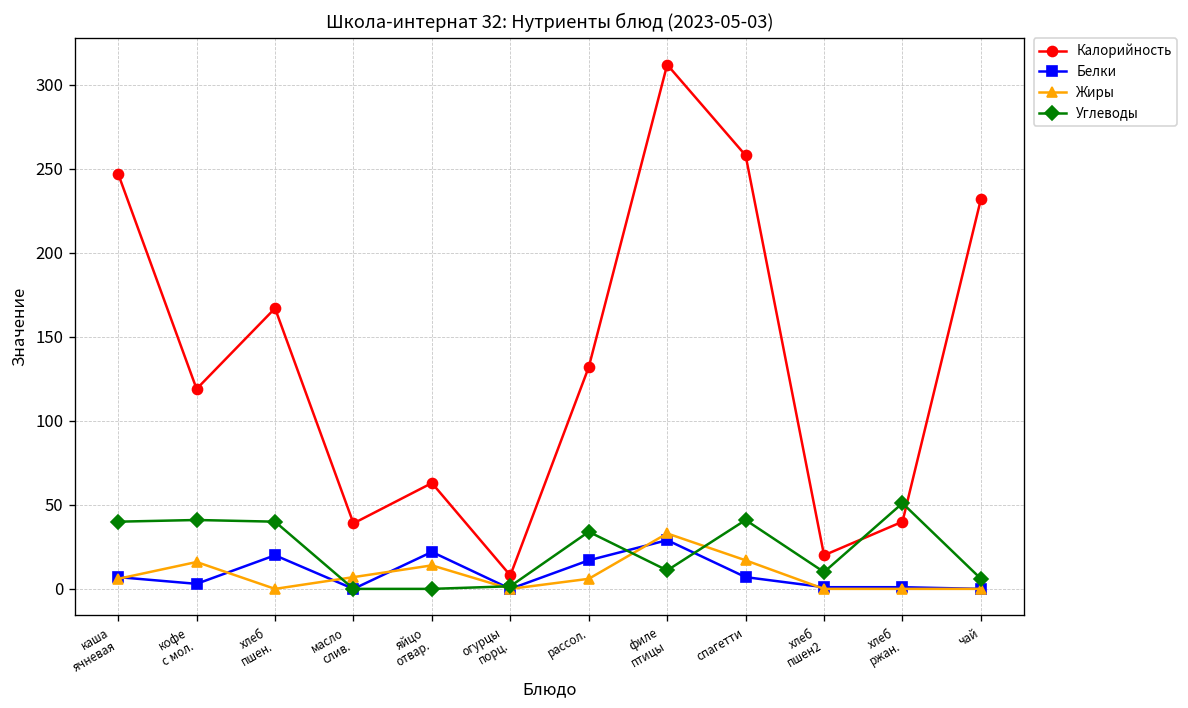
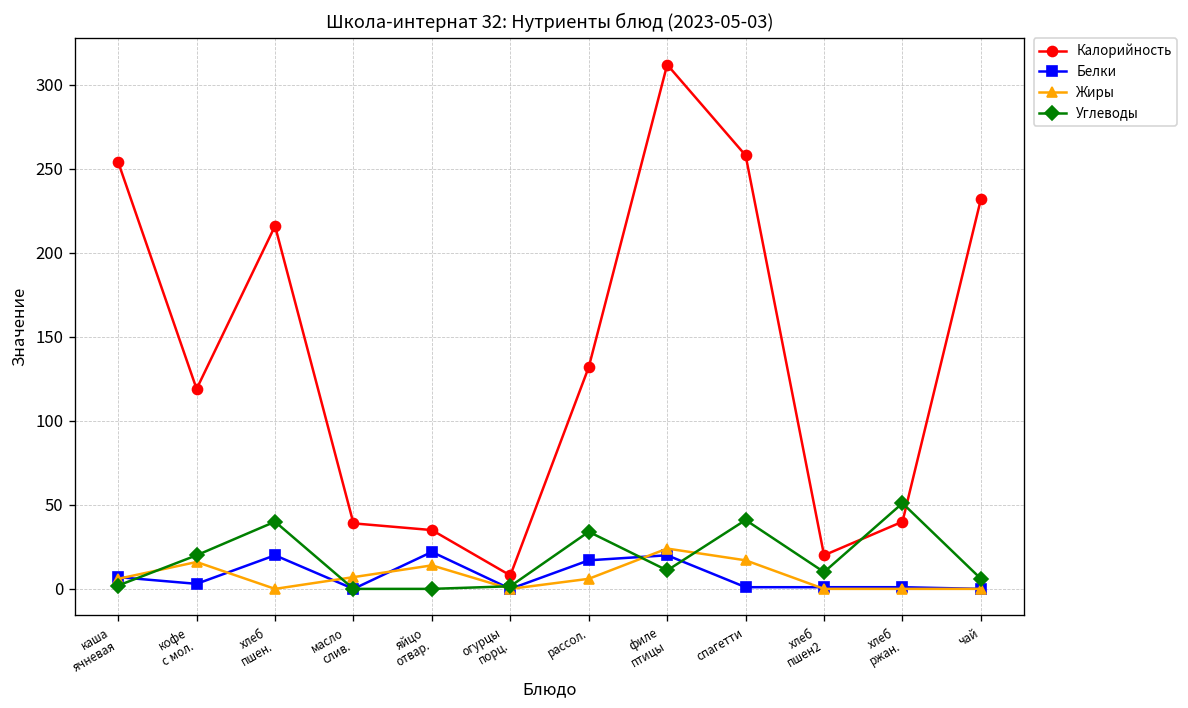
  {
    "Калорийность": {
-     "каша ячневая": 247,
+     "каша ячневая": 254,
      "кофе с мол.": 119,
-     "хлеб пшен.": 167,
+     "хлеб пшен.": 216,
      "масло слив.": 39,
-     "яйцо отвар.": 63,
+     "яйцо отвар.": 35,
      "огурцы порц.": 8,
      "рассол.": 132,
      "филе птицы": 312,
      "спагетти": 258,
      "хлеб пшен2": 20,
      "хлеб ржан.": 40,
      "чай": 232
    },
    "Белки": {
      "кофе с мол.": 3,
      "хлеб пшен.": 20,
      "яйцо отвар.": 22,
      "рассол.": 17,
-     "филе птицы": 29,
-     "спагетти": 7
+     "филе птицы": 20,
+     "спагетти": 1
    },
    "Жиры": {
      "кофе с мол.": 16,
      "хлеб пшен.": 0,
      "масло слив.": 7,
      "яйцо отвар.": 14,
      "рассол.": 6,
-     "филе птицы": 33,
+     "филе птицы": 24,
      "спагетти": 17
    },
    "Углеводы": {
-     "каша ячневая": 40,
-     "кофе с мол.": 41,
+     "каша ячневая": 2,
+     "кофе с мол.": 20,
      "хлеб пшен.": 40,
      "яйцо отвар.": 0,
      "рассол.": 34,
      "филе птицы": 11,
      "спагетти": 41,
      "хлеб пшен2": 10,
      "хлеб ржан.": 51,
      "чай": 6
    }
  }
